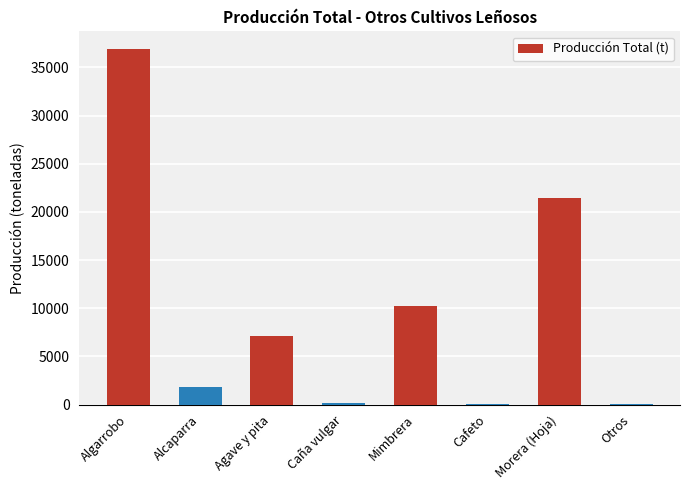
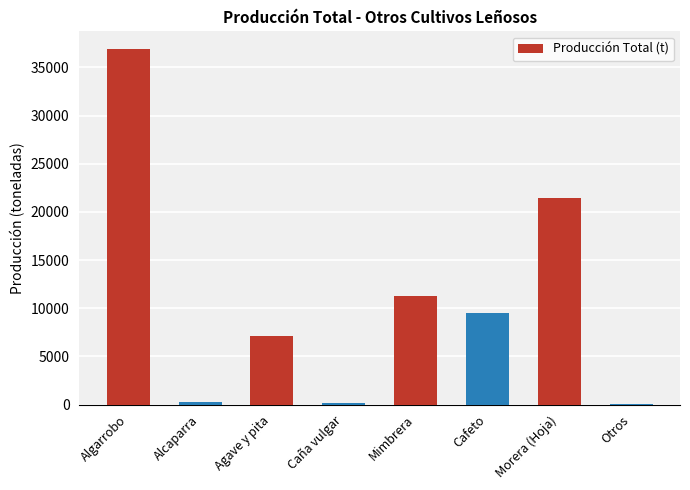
  {
    "Algarrobo": 37000,
-   "Alcaparra": 2000,
+   "Alcaparra": 0,
    "Agave y pita": 7000,
-   "Mimbrera": 10000,
-   "Cafeto": 0,
+   "Mimbrera": 11000,
+   "Cafeto": 9000,
    "Morera (Hoja)": 21000
  }
